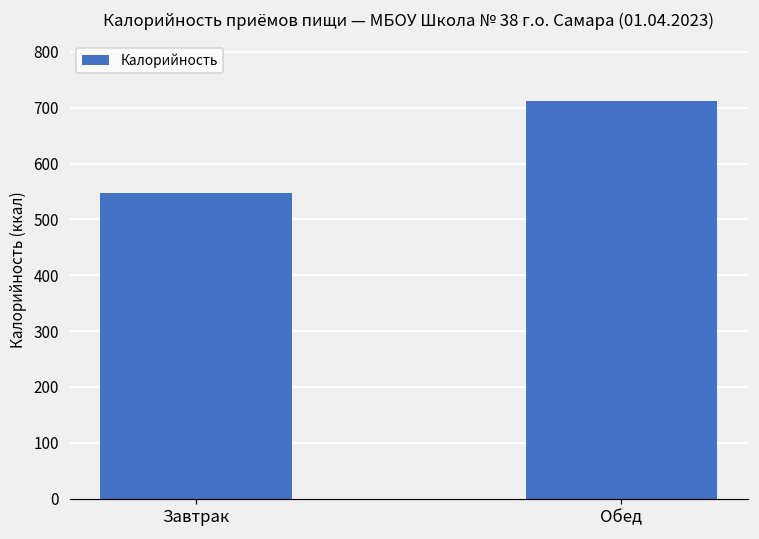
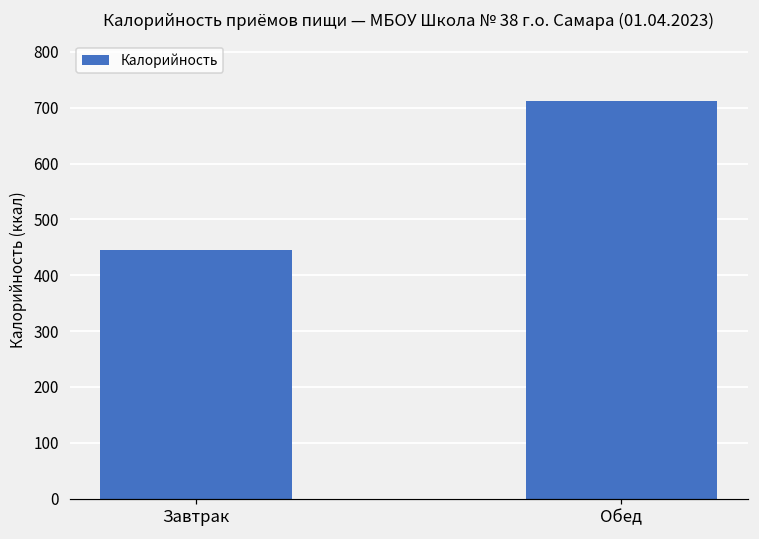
  {
-   "Завтрак": 550,
+   "Завтрак": 450,
    "Обед": 710
  }
